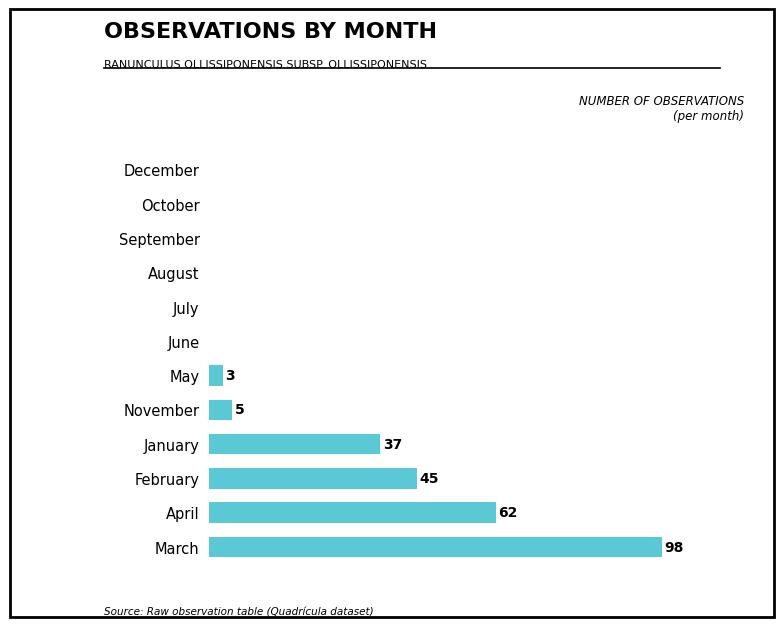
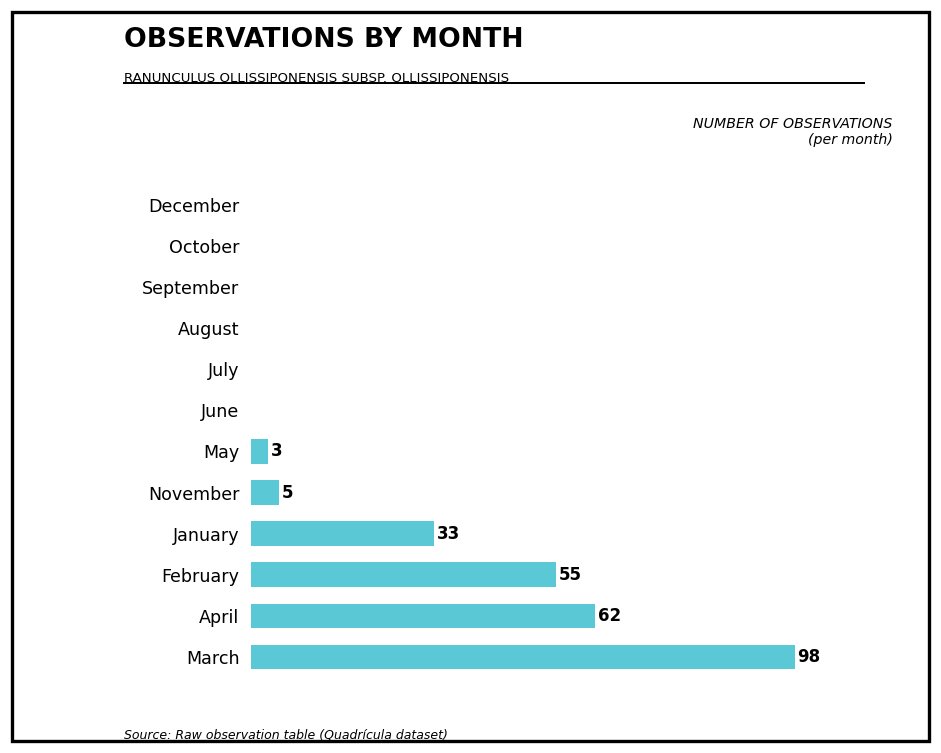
  {
    "May": 3,
    "November": 5,
-   "January": 37,
-   "February": 45,
+   "January": 33,
+   "February": 55,
    "April": 62,
    "March": 98
  }
